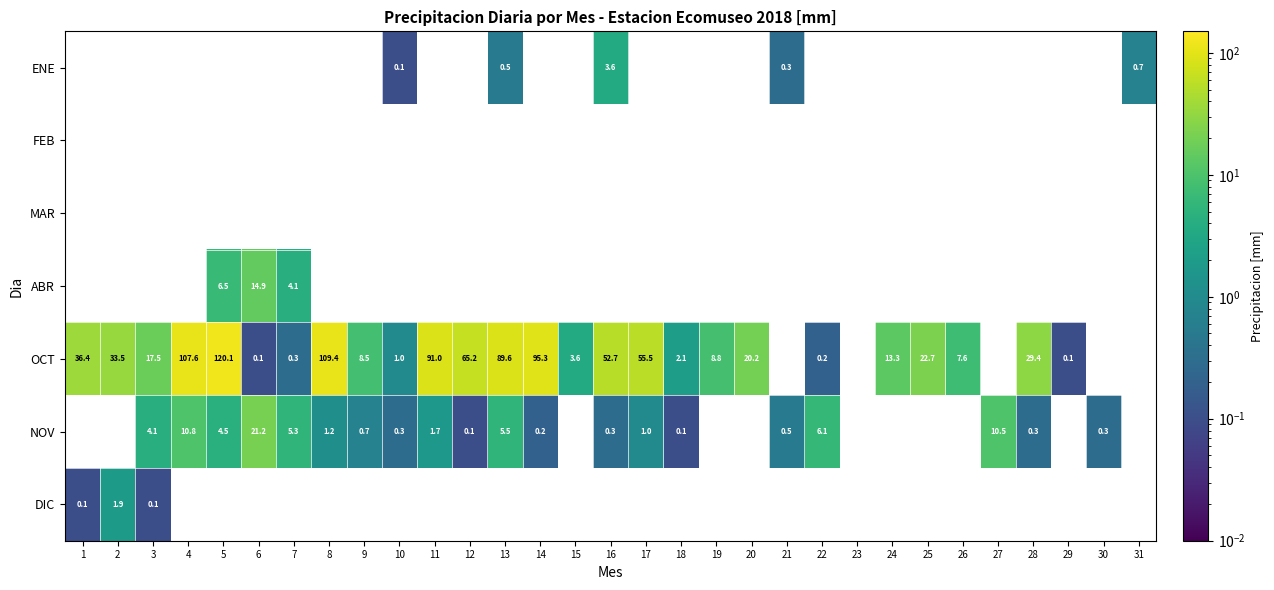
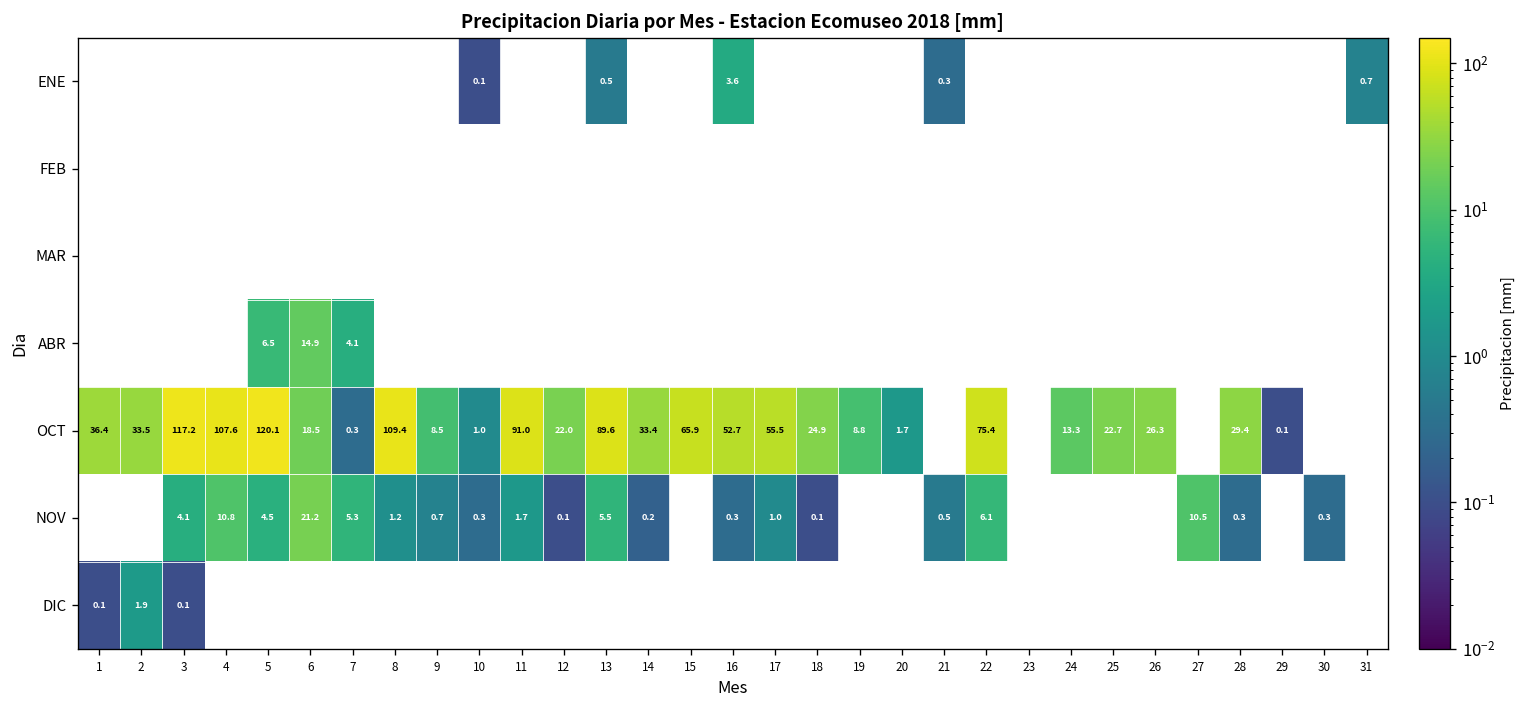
  {
    "ENE": {
      "10": 0.1,
      "13": 0.5,
      "16": 3.6,
      "21": 0.3,
      "31": 0.7
    },
    "ABR": {
      "5": 6.5,
      "6": 14.9,
      "7": 4.1
    },
    "OCT": {
      "1": 36.4,
      "2": 33.5,
-     "3": 17.5,
+     "3": 117.2,
      "4": 107.6,
      "5": 120.1,
-     "6": 0.1,
+     "6": 18.5,
      "7": 0.3,
      "8": 109.4,
      "9": 8.5,
      "10": 1.0,
      "11": 91.0,
-     "12": 65.2,
+     "12": 22.0,
      "13": 89.6,
-     "14": 95.3,
-     "15": 3.6,
+     "14": 33.4,
+     "15": 65.9,
      "16": 52.7,
      "17": 55.5,
-     "18": 2.1,
+     "18": 24.9,
      "19": 8.8,
-     "20": 20.2,
-     "22": 0.2,
+     "20": 1.7,
+     "22": 75.4,
      "24": 13.3,
      "25": 22.7,
-     "26": 7.6,
+     "26": 26.3,
      "28": 29.4,
      "29": 0.1
    },
    "NOV": {
      "3": 4.1,
      "4": 10.8,
      "5": 4.5,
      "6": 21.2,
      "7": 5.3,
      "8": 1.2,
      "9": 0.7,
      "10": 0.3,
      "11": 1.7,
      "12": 0.1,
      "13": 5.5,
      "14": 0.2,
      "16": 0.3,
      "17": 1.0,
      "18": 0.1,
      "21": 0.5,
      "22": 6.1,
      "27": 10.5,
      "28": 0.3,
      "30": 0.3
    },
    "DIC": {
      "1": 0.1,
      "2": 1.9,
      "3": 0.1
    }
  }
